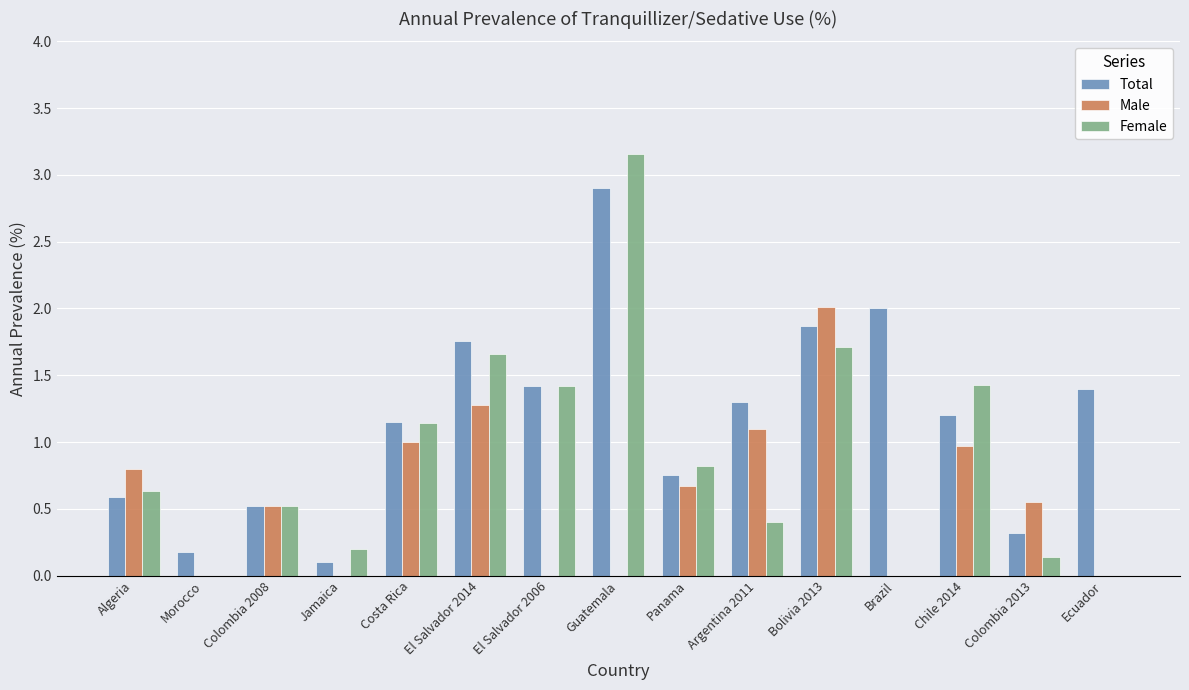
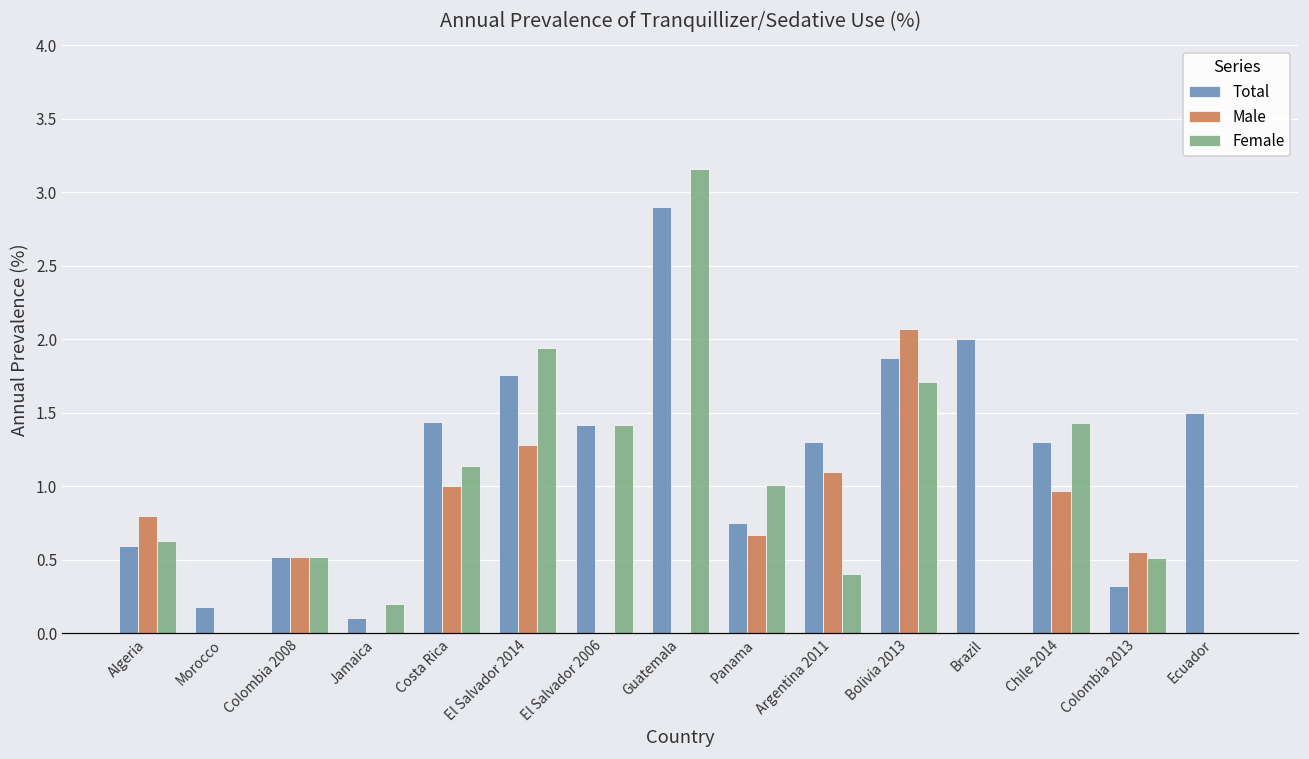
  {
    "Total": {
      "Algeria": 0.59,
      "Morocco": 0.18,
      "Colombia 2008": 0.52,
      "Jamaica": 0.10,
-     "Costa Rica": 1.15,
+     "Costa Rica": 1.44,
      "El Salvador 2014": 1.76,
      "El Salvador 2006": 1.42,
      "Guatemala": 2.90,
      "Panama": 0.75,
      "Argentina 2011": 1.30,
      "Bolivia 2013": 1.87,
      "Brazil": 2.00,
-     "Chile 2014": 1.2,
+     "Chile 2014": 1.3,
      "Colombia 2013": 0.32,
-     "Ecuador": 1.4
+     "Ecuador": 1.5
    },
    "Male": {
      "Algeria": 0.80,
      "Morocco": 0.00,
      "Colombia 2008": 0.52,
      "Jamaica": 0.00,
      "Costa Rica": 1.00,
      "El Salvador 2014": 1.28,
      "El Salvador 2006": 0.00,
      "Guatemala": 0.00,
      "Panama": 0.67,
      "Argentina 2011": 1.10,
-     "Bolivia 2013": 2.01,
+     "Bolivia 2013": 2.07,
      "Brazil": 0.00,
      "Chile 2014": 0.97,
      "Colombia 2013": 0.55,
      "Ecuador": 0.00
    },
    "Female": {
      "Algeria": 0.63,
      "Morocco": 0.00,
      "Colombia 2008": 0.52,
      "Jamaica": 0.20,
      "Costa Rica": 1.14,
-     "El Salvador 2014": 1.66,
+     "El Salvador 2014": 1.94,
      "El Salvador 2006": 1.42,
      "Guatemala": 3.16,
-     "Panama": 0.82,
+     "Panama": 1.01,
      "Argentina 2011": 0.40,
      "Bolivia 2013": 1.71,
      "Brazil": 0.00,
      "Chile 2014": 1.43,
-     "Colombia 2013": 0.14,
+     "Colombia 2013": 0.51,
      "Ecuador": 0.00
    }
  }
